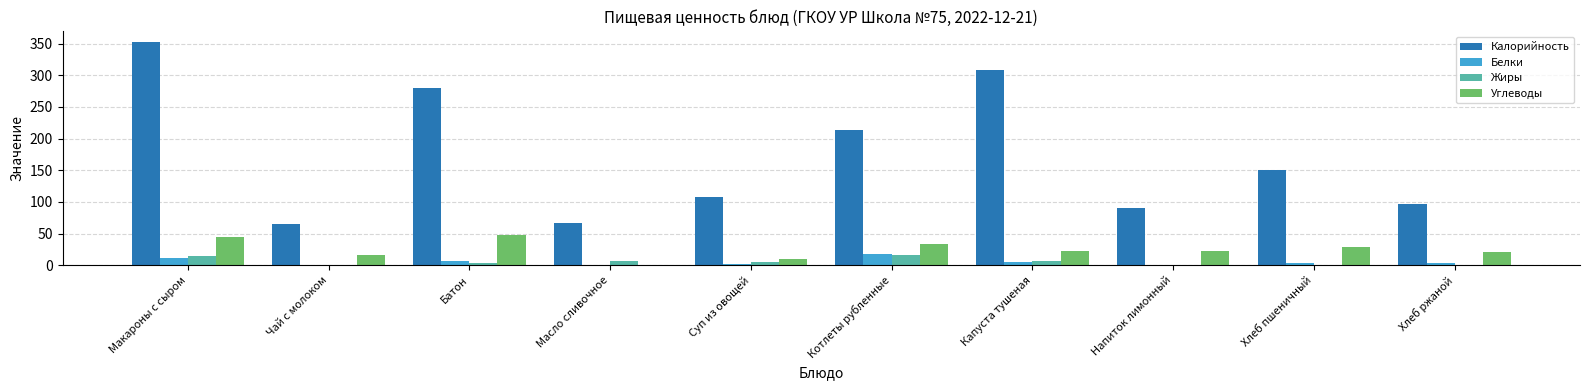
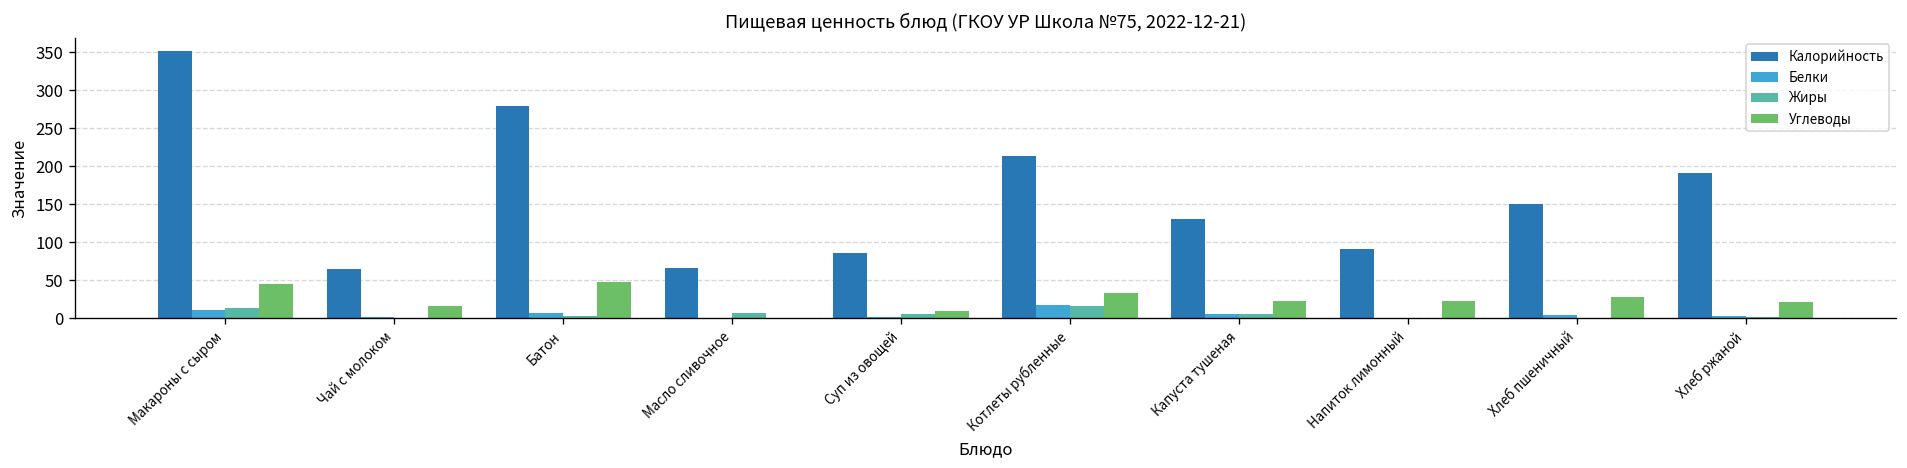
  {
    "Калорийность": {
      "Макароны с сыром": 350,
      "Чай с молоком": 70,
      "Батон": 280,
      "Масло сливочное": 70,
-     "Суп из овощей": 110,
+     "Суп из овощей": 90,
      "Котлеты рубленные": 210,
-     "Капуста тушеная": 310,
+     "Капуста тушеная": 130,
      "Напиток лимонный": 90,
      "Хлеб пшеничный": 150,
-     "Хлеб ржаной": 100
+     "Хлеб ржаной": 190
    },
    "Углеводы": {
      "Макароны с сыром": 50,
      "Чай с молоком": 20,
      "Батон": 50,
      "Масло сливочное": 0,
      "Суп из овощей": 10,
      "Котлеты рубленные": 30,
      "Капуста тушеная": 20,
      "Напиток лимонный": 20,
      "Хлеб пшеничный": 30,
      "Хлеб ржаной": 20
    }
  }
